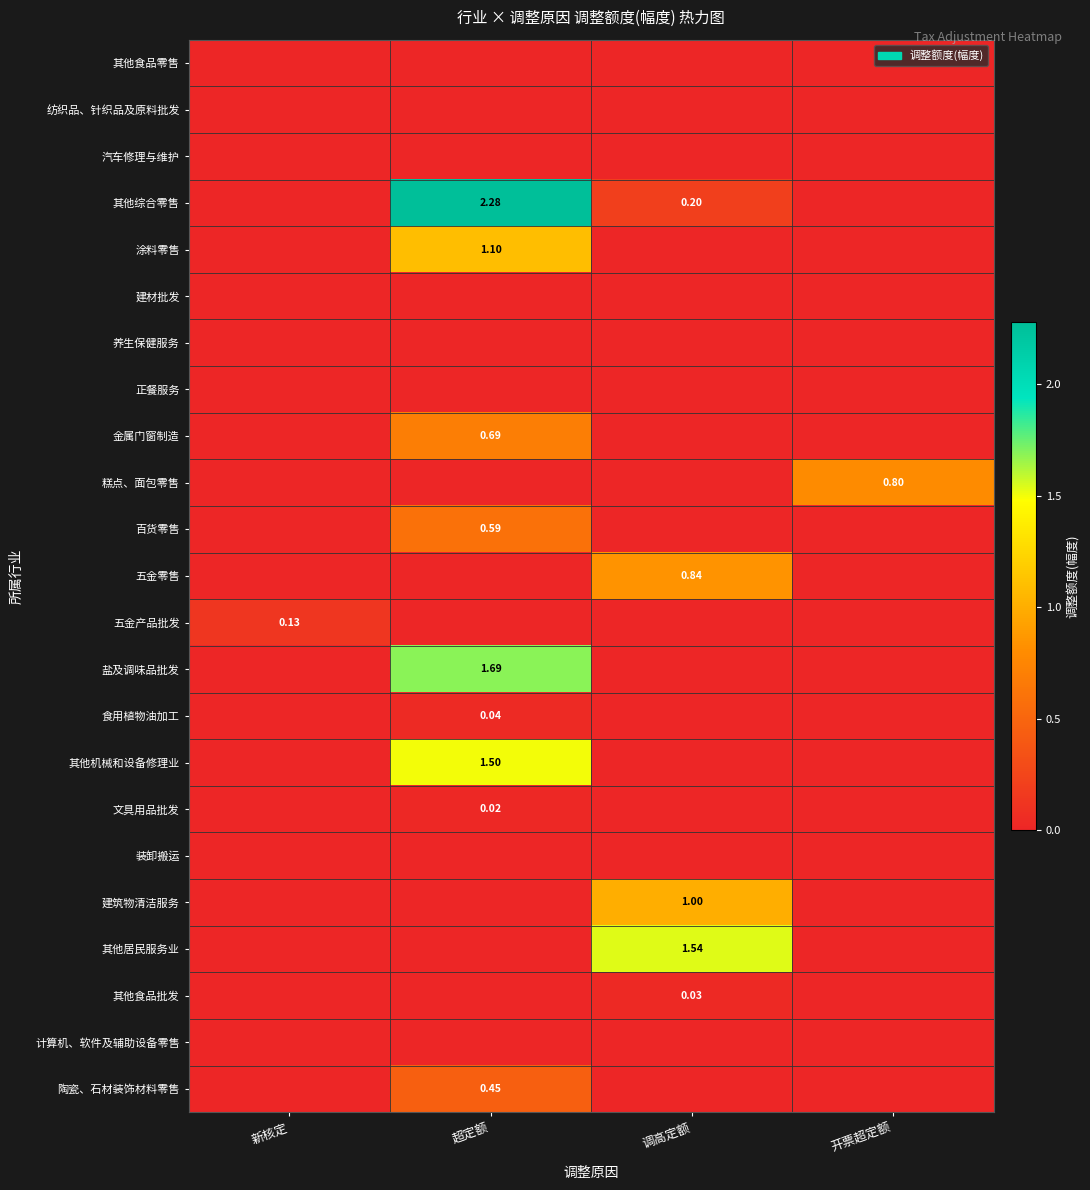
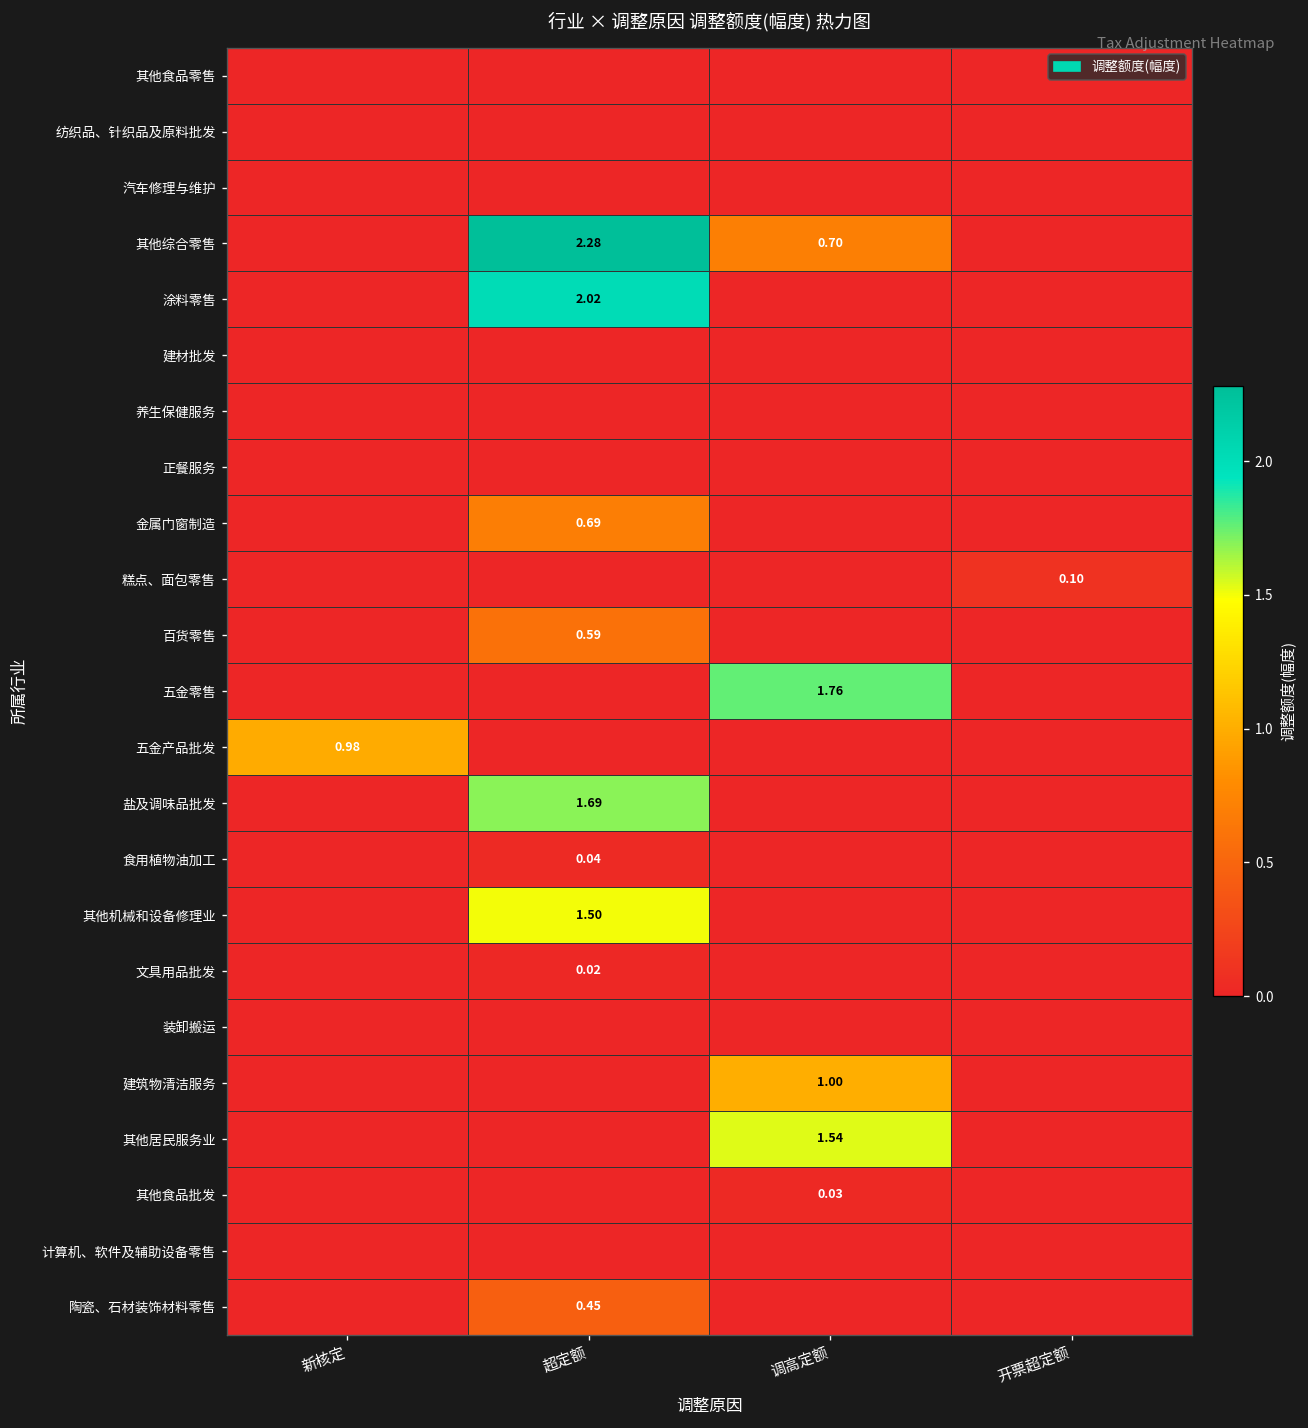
  {
    "其他综合零售": {
      "超定额": 2.28,
-     "调高定额": 0.20
+     "调高定额": 0.70
    },
    "涂料零售": {
-     "超定额": 1.10
+     "超定额": 2.02
    },
    "金属门窗制造": {
      "超定额": 0.69
    },
    "糕点、面包零售": {
-     "开票超定额": 0.80
+     "开票超定额": 0.10
    },
    "百货零售": {
      "超定额": 0.59
    },
    "五金零售": {
-     "调高定额": 0.84
+     "调高定额": 1.76
    },
    "五金产品批发": {
-     "新核定": 0.13
+     "新核定": 0.98
    },
    "盐及调味品批发": {
      "超定额": 1.69
    },
    "食用植物油加工": {
      "超定额": 0.04
    },
    "其他机械和设备修理业": {
      "超定额": 1.50
    },
    "文具用品批发": {
      "超定额": 0.02
    },
    "建筑物清洁服务": {
      "调高定额": 1.00
    },
    "其他居民服务业": {
      "调高定额": 1.54
    },
    "其他食品批发": {
      "调高定额": 0.03
    },
    "陶瓷、石材装饰材料零售": {
      "超定额": 0.45
    }
  }
